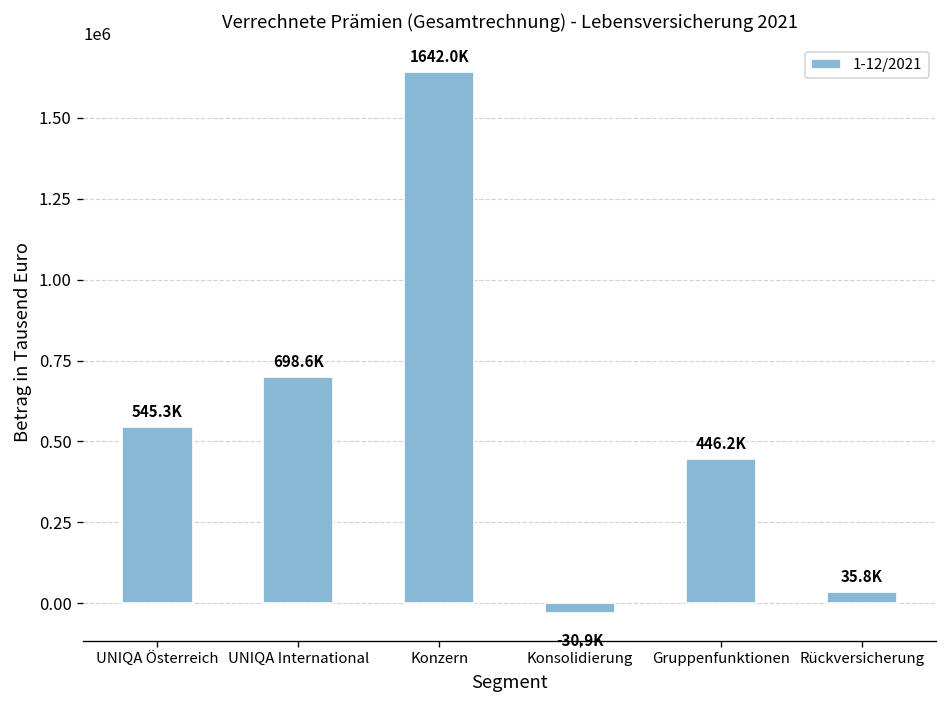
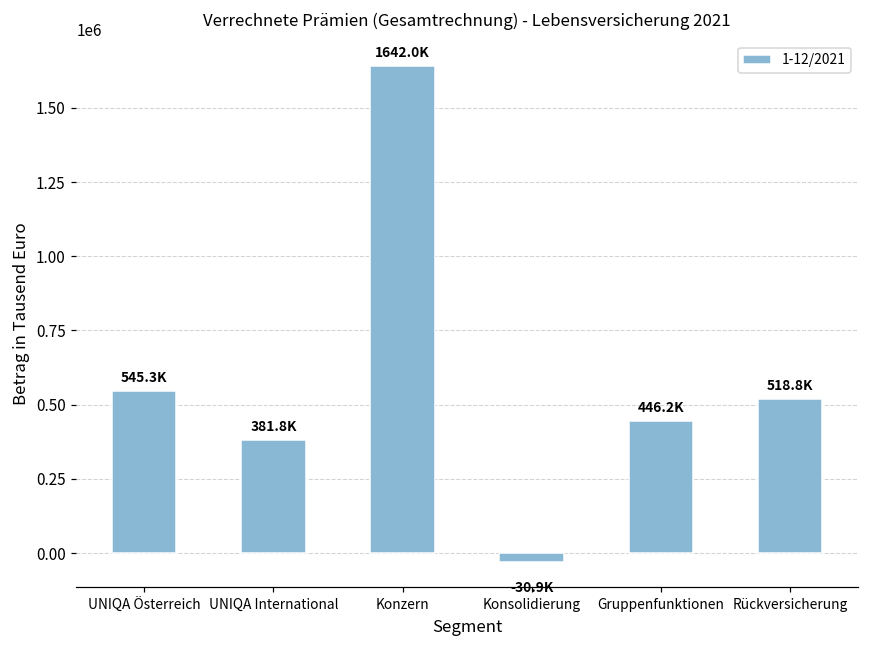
  {
    "UNIQA Österreich": "545.3K",
-   "UNIQA International": "698.6K",
+   "UNIQA International": "381.8K",
    "Konzern": "1642.0K",
    "Konsolidierung": "-30.9K",
    "Gruppenfunktionen": "446.2K",
-   "Rückversicherung": "35.8K"
+   "Rückversicherung": "518.8K"
  }
